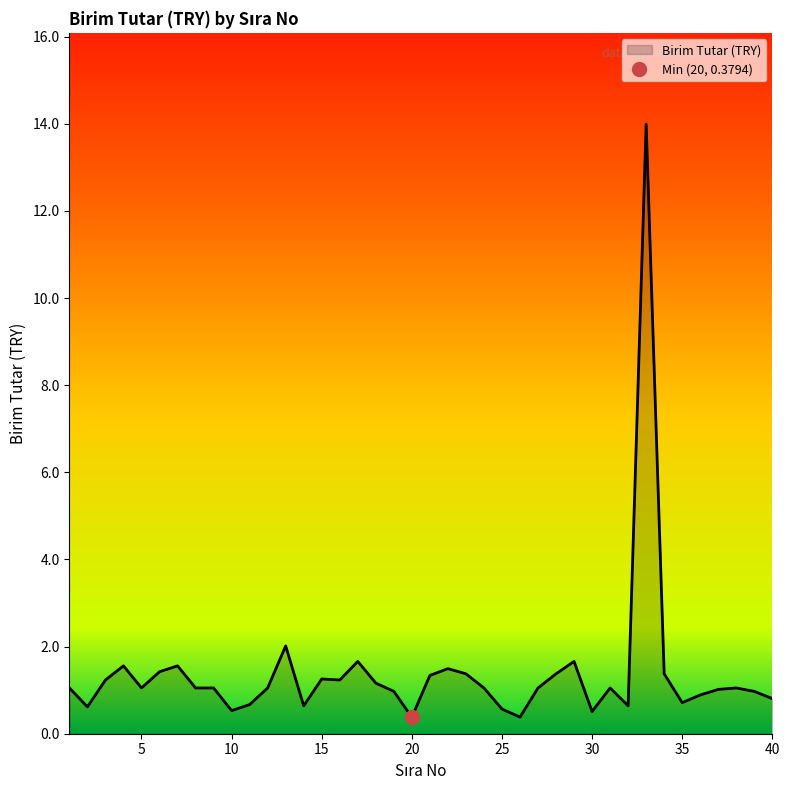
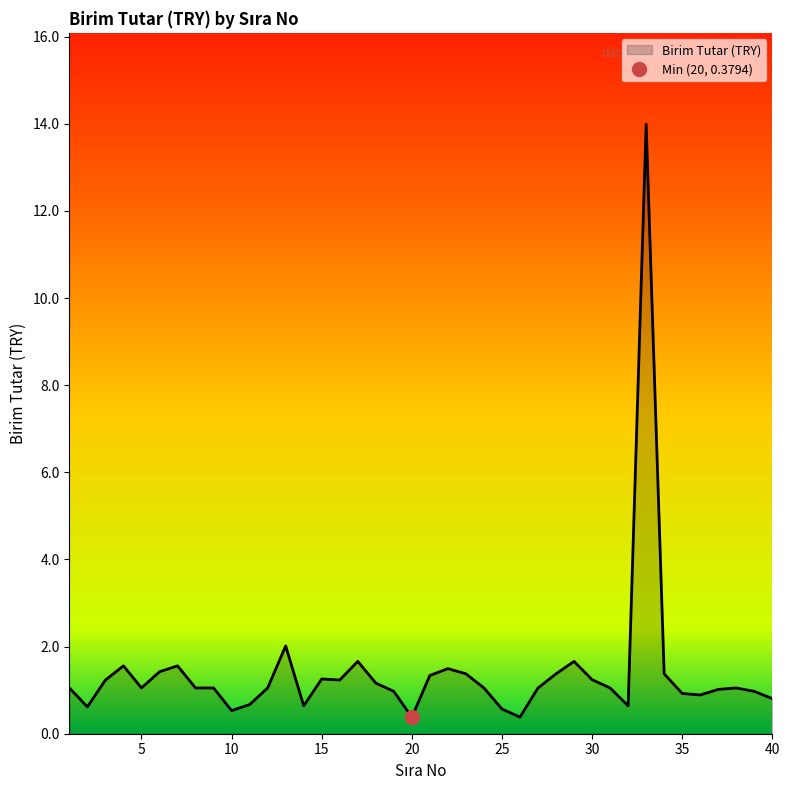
  {
    "Birim Tutar (TRY)": {
      "5": 1.1,
      "10": 0.5,
      "15": 1.3,
      "25": 0.6,
-     "30": 0.5,
-     "35": 0.7,
+     "30": 1.2,
+     "35": 0.9,
      "40": 0.8
    }
  }
